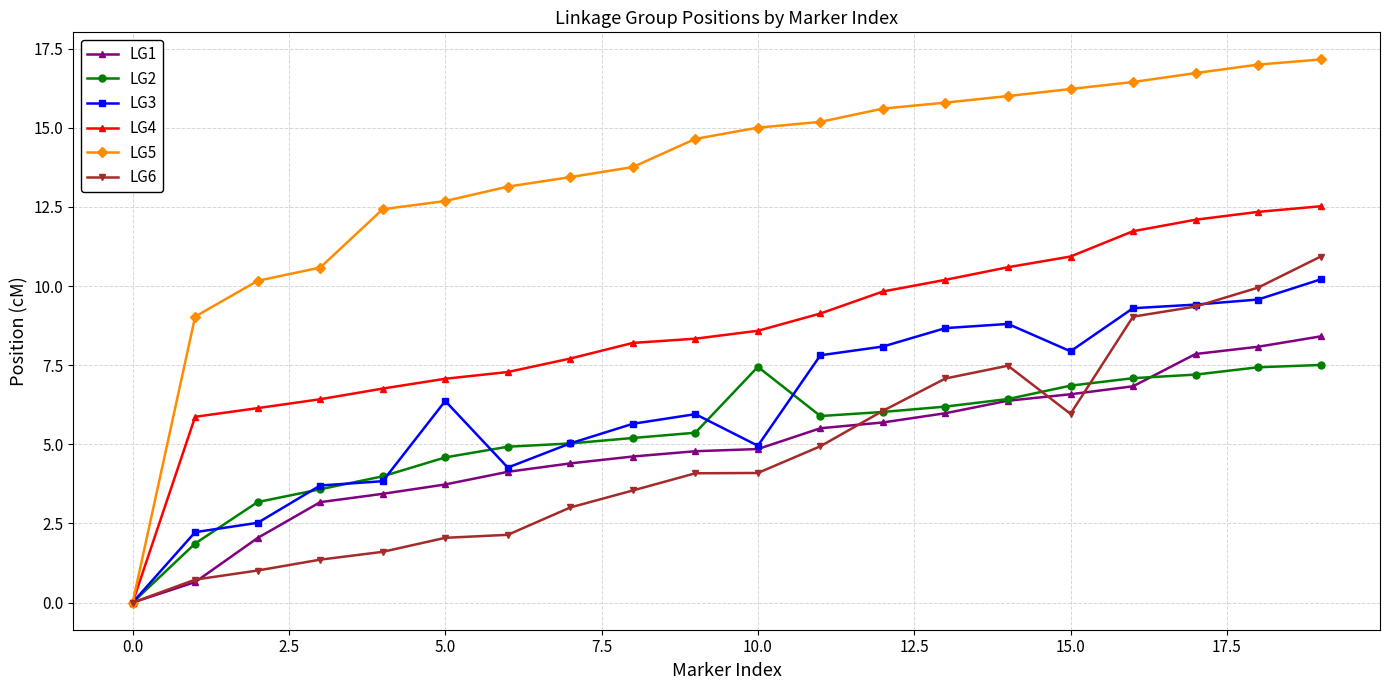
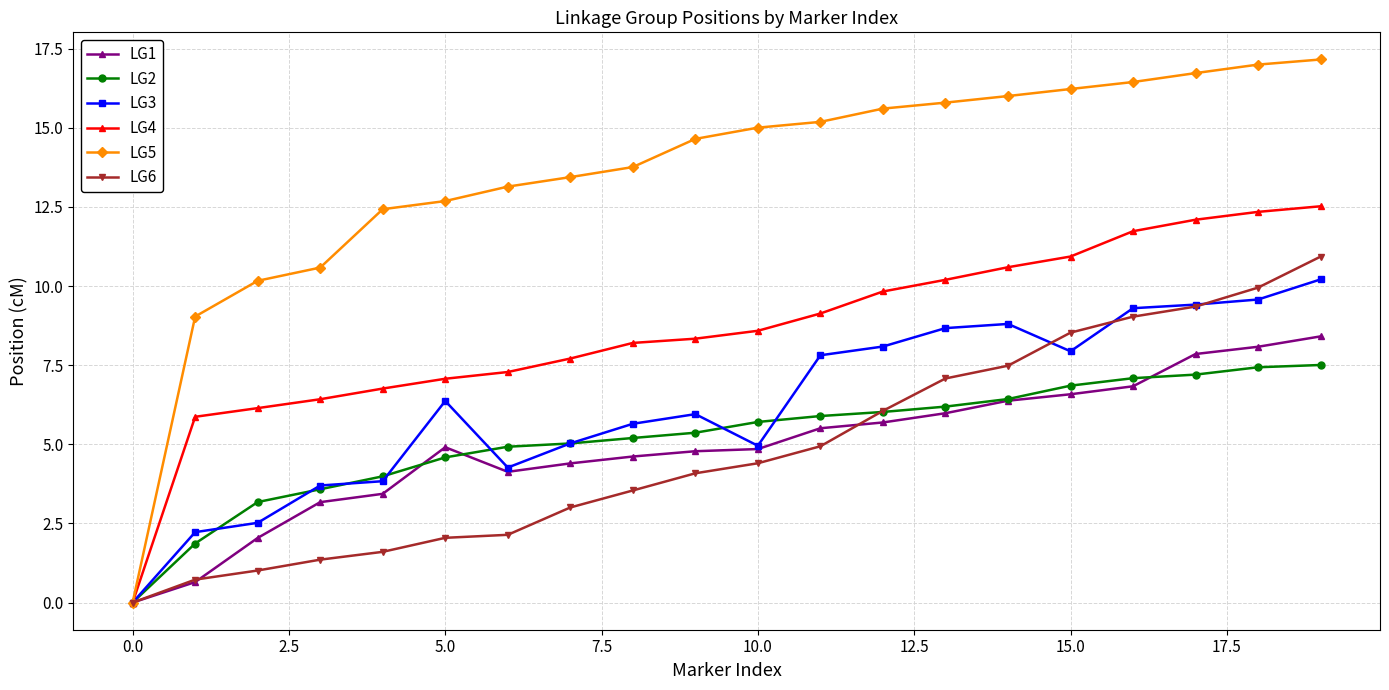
  {
    "LG1": {
-     "5.0": 3.7,
+     "5.0": 4.9,
      "10.0": 4.9,
      "15.0": 6.6
    },
    "LG2": {
      "5.0": 4.6,
-     "10.0": 7.4,
+     "10.0": 5.7,
      "15.0": 6.9
    },
    "LG3": {
      "5.0": 6.4,
      "10.0": 5.0,
      "15.0": 7.9
    },
    "LG4": {
      "5.0": 7.1,
      "10.0": 8.6,
      "15.0": 10.9
    },
    "LG5": {
      "5.0": 12.7,
      "10.0": 15.0,
      "15.0": 16.2
    },
    "LG6": {
      "5.0": 2.0,
-     "10.0": 4.1,
-     "15.0": 6.0
+     "10.0": 4.4,
+     "15.0": 8.5
    }
  }
